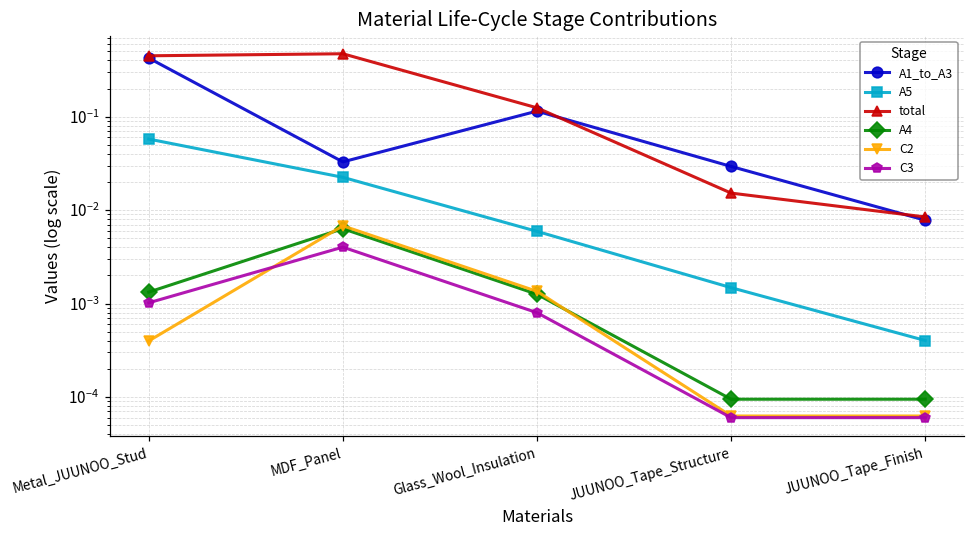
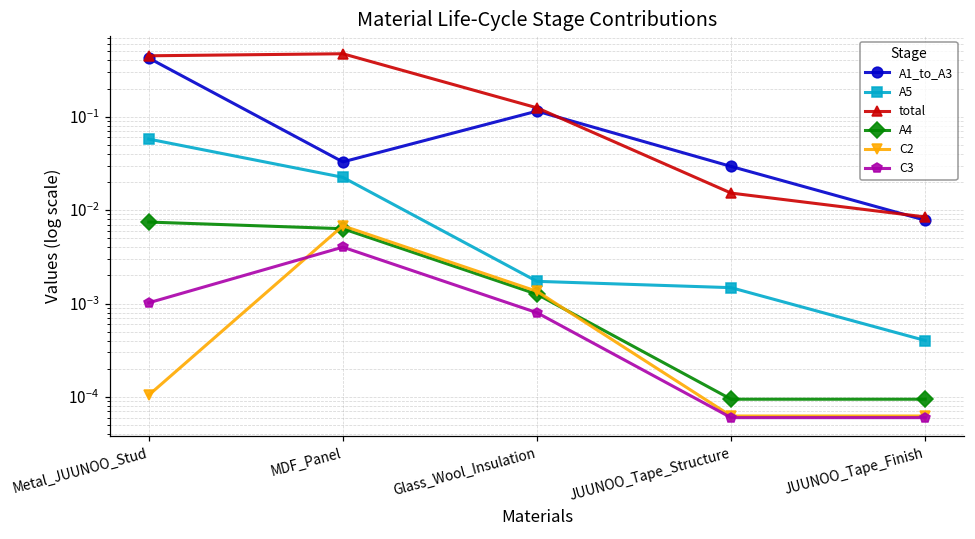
  {
    "A1_to_A3": {
      "MDF_Panel": 0.033,
      "Glass_Wool_Insulation": 0.11,
      "JUUNOO_Tape_Structure": 0.029,
      "JUUNOO_Tape_Finish": 0.008
    },
    "A5": {
      "Metal_JUUNOO_Stud": 0.06,
      "MDF_Panel": 0.022,
-     "Glass_Wool_Insulation": 0.006,
+     "Glass_Wool_Insulation": 0.0017,
      "JUUNOO_Tape_Structure": 0.0015,
      "JUUNOO_Tape_Finish": 0.0004
    },
    "total": {
      "MDF_Panel": 0.5,
      "Glass_Wool_Insulation": 0.12,
      "JUUNOO_Tape_Structure": 0.015,
      "JUUNOO_Tape_Finish": 0.008
    },
    "A4": {
-     "Metal_JUUNOO_Stud": 0.0013,
+     "Metal_JUUNOO_Stud": 0.007,
      "MDF_Panel": 0.006,
      "Glass_Wool_Insulation": 0.0013,
      "JUUNOO_Tape_Structure": 0.0001,
      "JUUNOO_Tape_Finish": 0.0001
    },
    "C2": {
-     "Metal_JUUNOO_Stud": 0.0004,
+     "Metal_JUUNOO_Stud": 0.00010,
      "MDF_Panel": 0.007,
      "Glass_Wool_Insulation": 0.0014
    },
    "C3": {
      "Metal_JUUNOO_Stud": 0.0010,
      "MDF_Panel": 0.004,
      "Glass_Wool_Insulation": 0.0008
    }
  }
